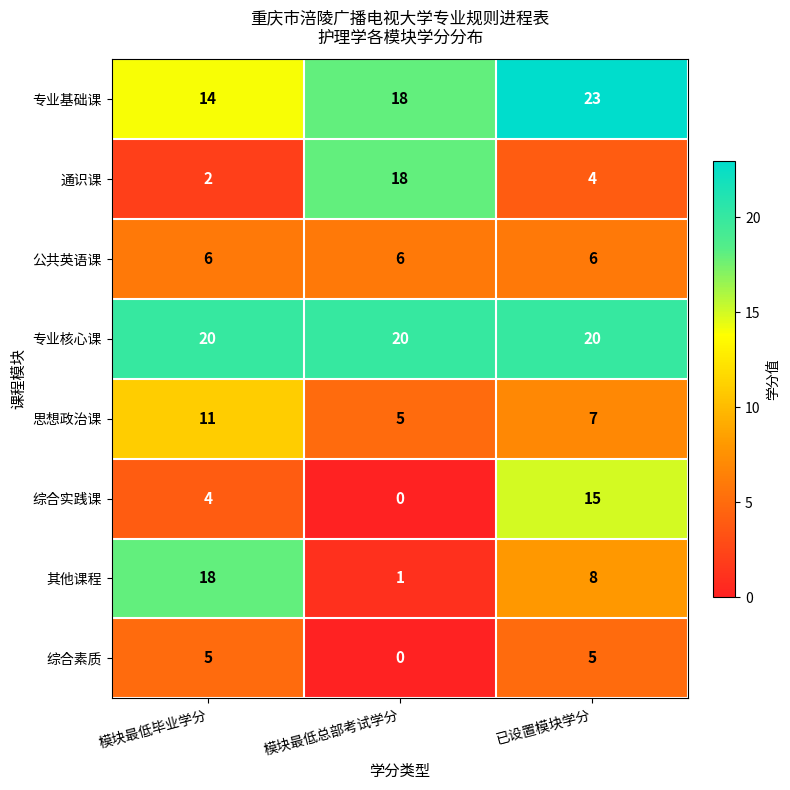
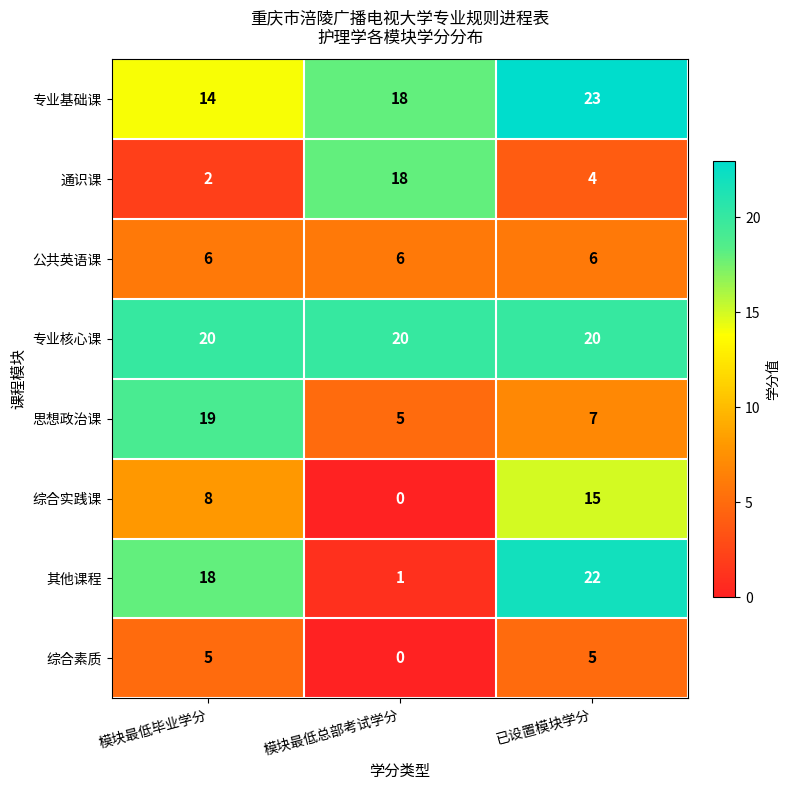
  {
    "专业基础课": {
      "模块最低毕业学分": 14,
      "模块最低总部考试学分": 18,
      "已设置模块学分": 23
    },
    "通识课": {
      "模块最低毕业学分": 2,
      "模块最低总部考试学分": 18,
      "已设置模块学分": 4
    },
    "公共英语课": {
      "模块最低毕业学分": 6,
      "模块最低总部考试学分": 6,
      "已设置模块学分": 6
    },
    "专业核心课": {
      "模块最低毕业学分": 20,
      "模块最低总部考试学分": 20,
      "已设置模块学分": 20
    },
    "思想政治课": {
-     "模块最低毕业学分": 11,
+     "模块最低毕业学分": 19,
      "模块最低总部考试学分": 5,
      "已设置模块学分": 7
    },
    "综合实践课": {
-     "模块最低毕业学分": 4,
+     "模块最低毕业学分": 8,
      "模块最低总部考试学分": 0,
      "已设置模块学分": 15
    },
    "其他课程": {
      "模块最低毕业学分": 18,
      "模块最低总部考试学分": 1,
-     "已设置模块学分": 8
+     "已设置模块学分": 22
    },
    "综合素质": {
      "模块最低毕业学分": 5,
      "模块最低总部考试学分": 0,
      "已设置模块学分": 5
    }
  }
